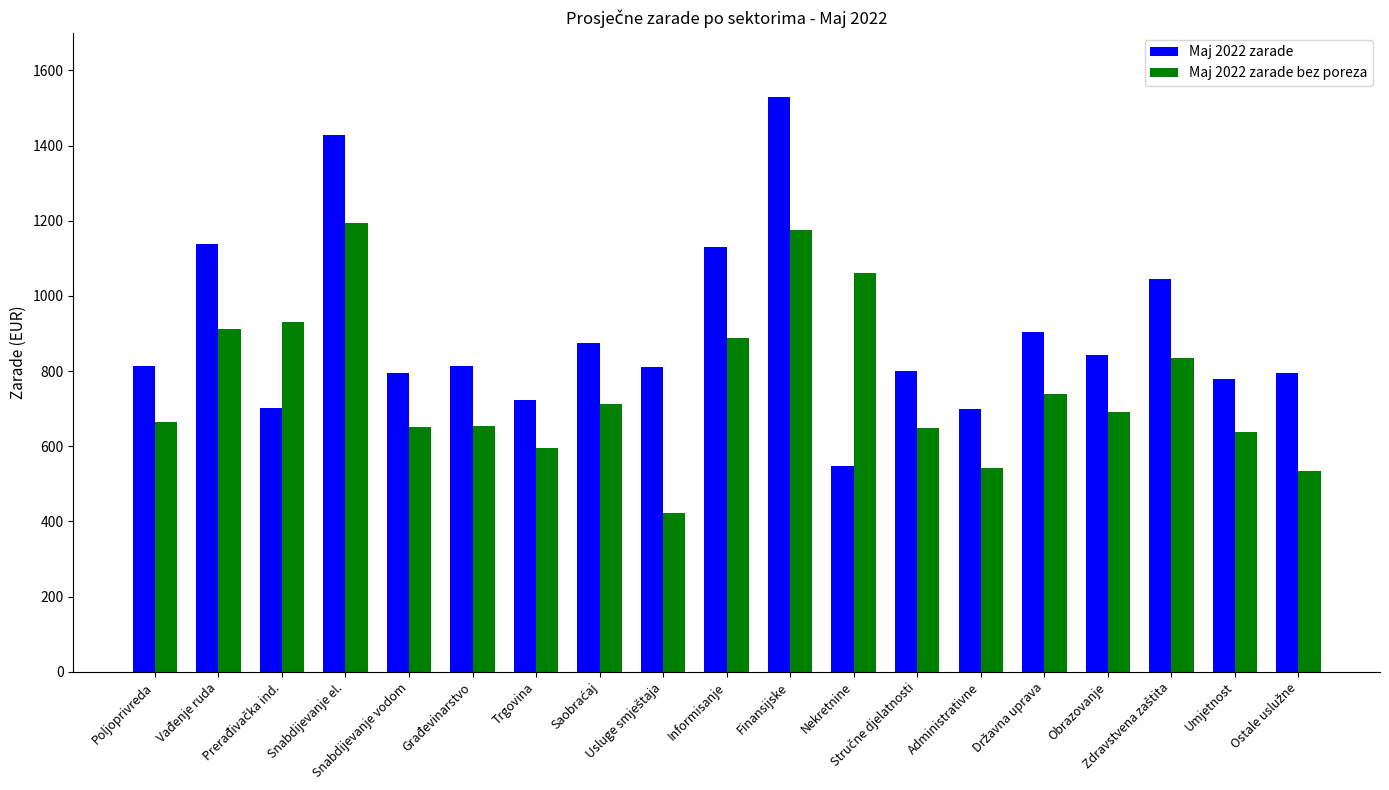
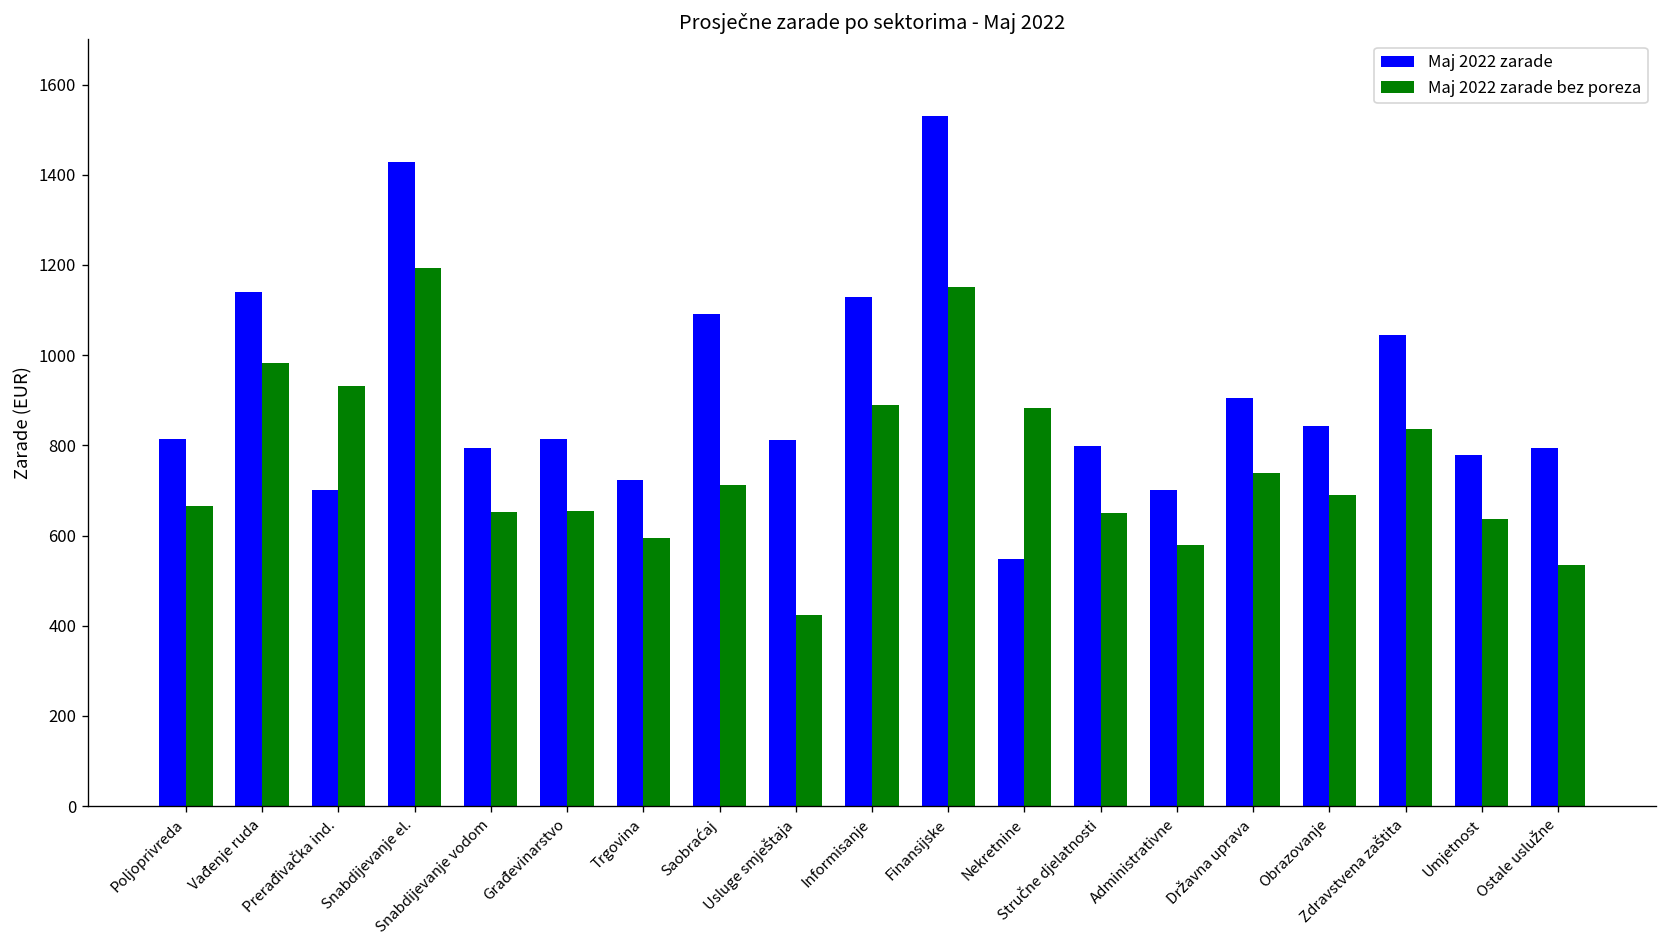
  {
    "Maj 2022 zarade": {
      "Poljoprivreda": 810,
      "Vađenje ruda": 1140,
      "Prerađivačka ind.": 700,
      "Snabdijevanje el.": 1430,
      "Snabdijevanje vodom": 790,
      "Građevinarstvo": 810,
      "Trgovina": 720,
-     "Saobraćaj": 880,
+     "Saobraćaj": 1090,
      "Usluge smještaja": 810,
      "Informisanje": 1130,
      "Finansijske": 1530,
      "Nekretnine": 550,
      "Stručne djelatnosti": 800,
      "Administrativne": 700,
      "Državna uprava": 910,
      "Obrazovanje": 840,
      "Zdravstvena zaštita": 1040,
      "Umjetnost": 780,
      "Ostale uslužne": 790
    },
    "Maj 2022 zarade bez poreza": {
      "Poljoprivreda": 670,
-     "Vađenje ruda": 910,
+     "Vađenje ruda": 980,
      "Prerađivačka ind.": 930,
      "Snabdijevanje el.": 1190,
      "Snabdijevanje vodom": 650,
      "Građevinarstvo": 660,
      "Trgovina": 600,
      "Saobraćaj": 710,
      "Usluge smještaja": 420,
      "Informisanje": 890,
-     "Finansijske": 1180,
-     "Nekretnine": 1060,
+     "Finansijske": 1150,
+     "Nekretnine": 880,
      "Stručne djelatnosti": 650,
-     "Administrativne": 540,
+     "Administrativne": 580,
      "Državna uprava": 740,
      "Obrazovanje": 690,
      "Zdravstvena zaštita": 840,
      "Umjetnost": 640,
      "Ostale uslužne": 540
    }
  }
